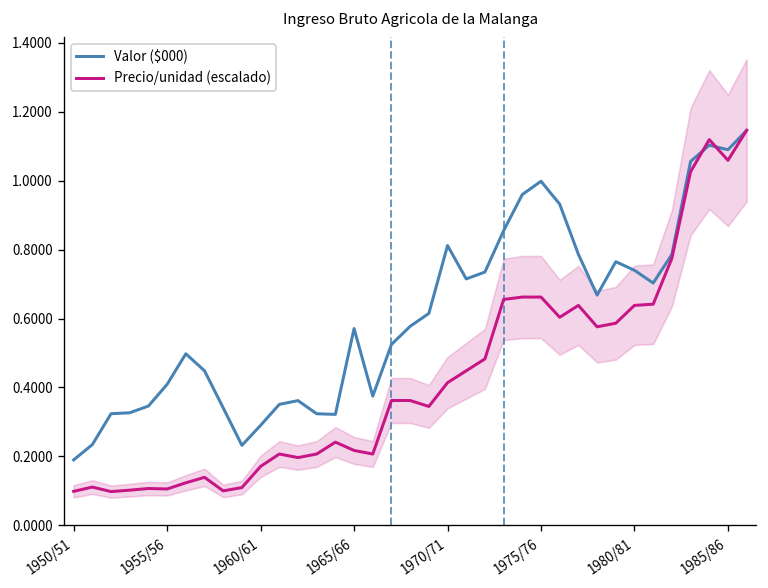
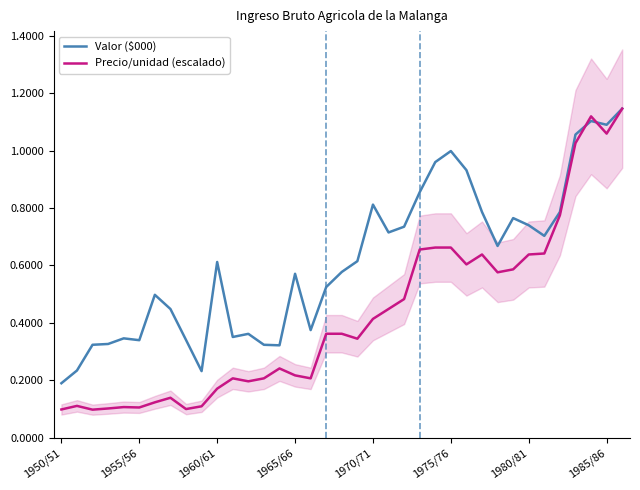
  {
    "Valor ($000)": {
      "1950/51": 0.19,
-     "1955/56": 0.41,
-     "1960/61": 0.29,
+     "1955/56": 0.34,
+     "1960/61": 0.61,
      "1965/66": 0.57,
      "1970/71": 0.81,
      "1975/76": 1.00,
      "1980/81": 0.74,
      "1985/86": 1.09
    }
  }
